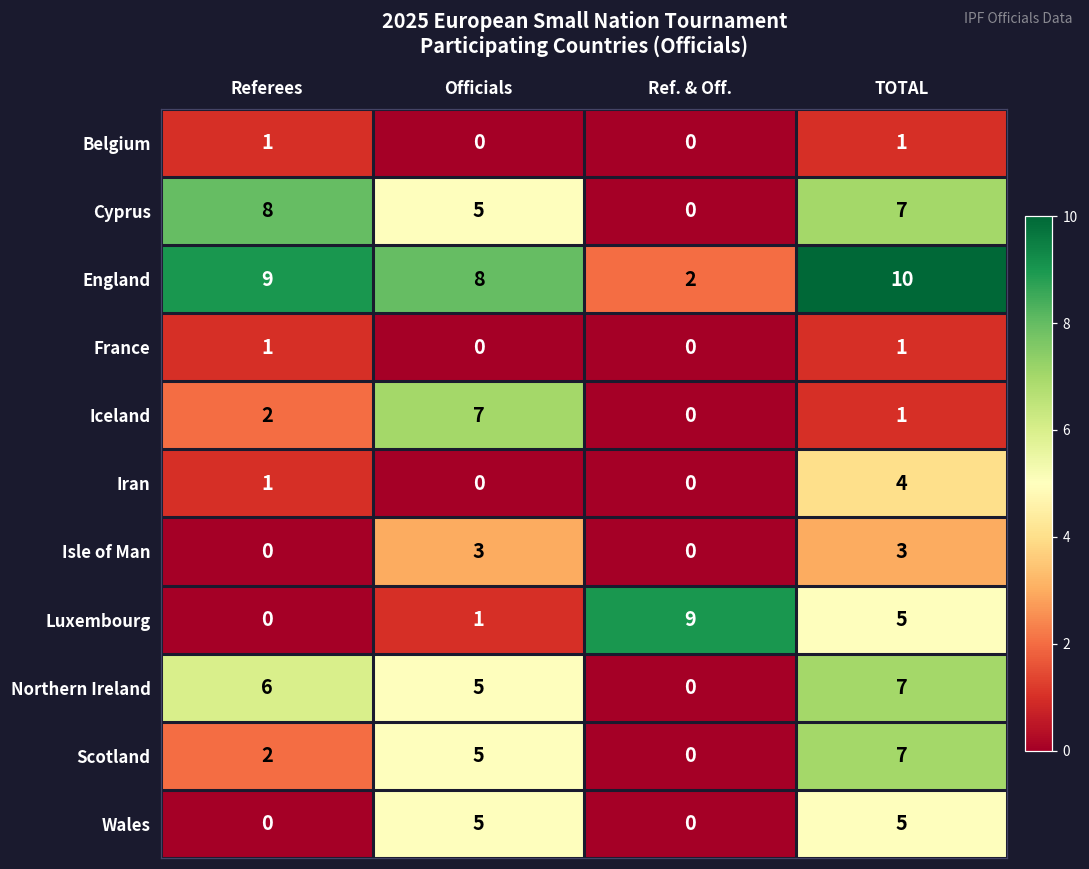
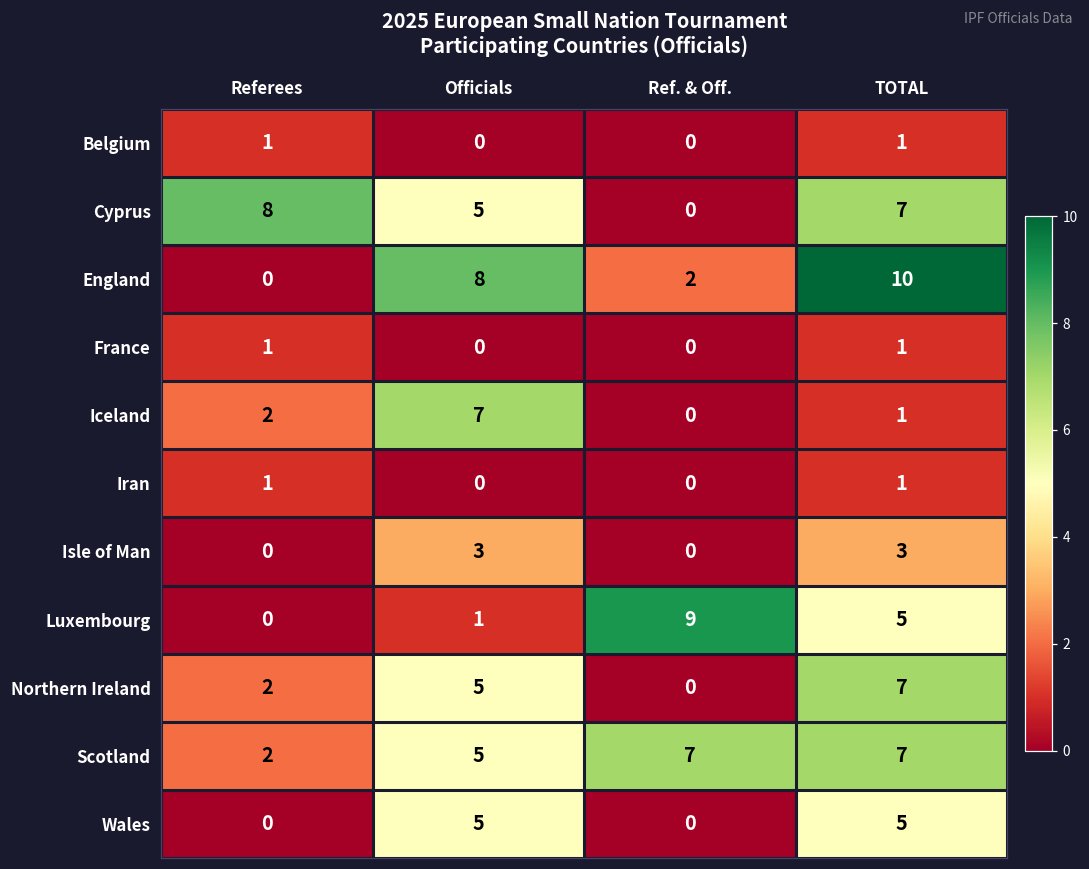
  {
    "Belgium": {
      "Referees": 1,
      "Officials": 0,
      "Ref. & Off.": 0,
      "TOTAL": 1
    },
    "Cyprus": {
      "Referees": 8,
      "Officials": 5,
      "Ref. & Off.": 0,
      "TOTAL": 7
    },
    "England": {
-     "Referees": 9,
+     "Referees": 0,
      "Officials": 8,
      "Ref. & Off.": 2,
      "TOTAL": 10
    },
    "France": {
      "Referees": 1,
      "Officials": 0,
      "Ref. & Off.": 0,
      "TOTAL": 1
    },
    "Iceland": {
      "Referees": 2,
      "Officials": 7,
      "Ref. & Off.": 0,
      "TOTAL": 1
    },
    "Iran": {
      "Referees": 1,
      "Officials": 0,
      "Ref. & Off.": 0,
-     "TOTAL": 4
+     "TOTAL": 1
    },
    "Isle of Man": {
      "Referees": 0,
      "Officials": 3,
      "Ref. & Off.": 0,
      "TOTAL": 3
    },
    "Luxembourg": {
      "Referees": 0,
      "Officials": 1,
      "Ref. & Off.": 9,
      "TOTAL": 5
    },
    "Northern Ireland": {
-     "Referees": 6,
+     "Referees": 2,
      "Officials": 5,
      "Ref. & Off.": 0,
      "TOTAL": 7
    },
    "Scotland": {
      "Referees": 2,
      "Officials": 5,
-     "Ref. & Off.": 0,
+     "Ref. & Off.": 7,
      "TOTAL": 7
    },
    "Wales": {
      "Referees": 0,
      "Officials": 5,
      "Ref. & Off.": 0,
      "TOTAL": 5
    }
  }
